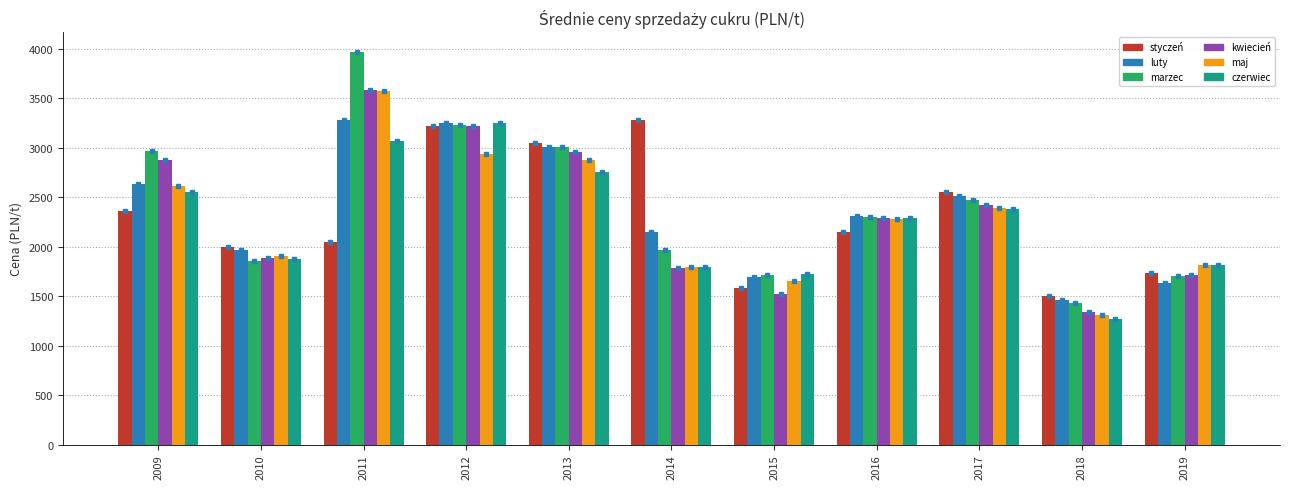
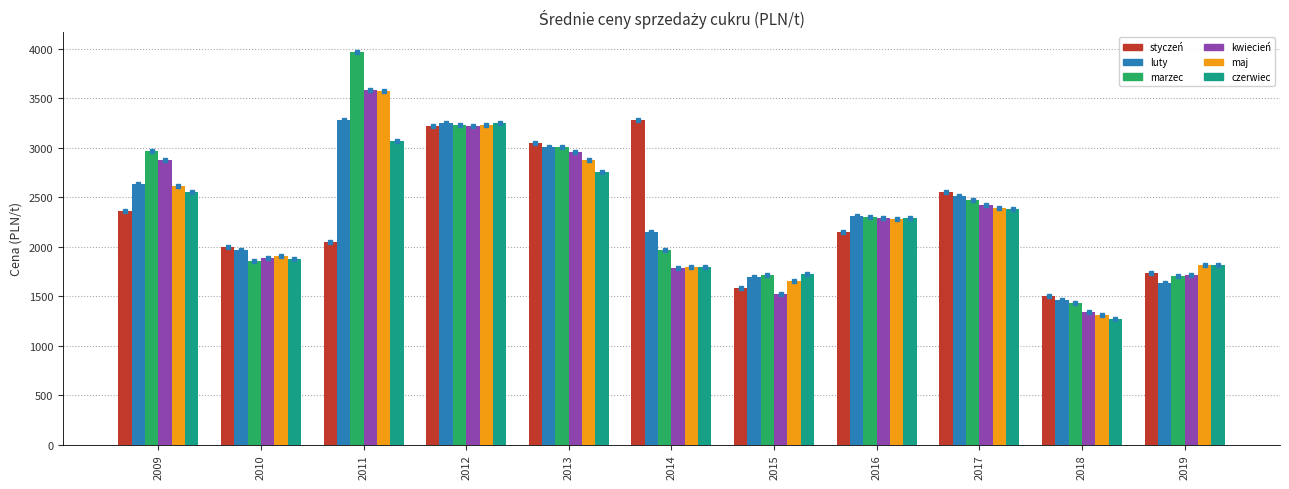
  {
    "styczeń": {
      "2009": 2400,
      "2010": 2000,
      "2011": 2000,
      "2012": 3200,
      "2013": 3100,
      "2014": 3300,
      "2015": 1600,
      "2016": 2100,
      "2017": 2600,
      "2018": 1500,
      "2019": 1700
    },
    "kwiecień": {
      "2009": 2900,
      "2010": 1900,
      "2011": 3600,
      "2012": 3200,
      "2013": 3000,
      "2014": 1800,
      "2015": 1500,
      "2016": 2300,
      "2017": 2400,
      "2018": 1300,
      "2019": 1700
    },
    "maj": {
      "2009": 2600,
      "2010": 1900,
      "2011": 3600,
-     "2012": 2900,
+     "2012": 3200,
      "2013": 2900,
      "2014": 1800,
      "2015": 1700,
      "2016": 2300,
      "2017": 2400,
      "2018": 1300,
      "2019": 1800
    }
  }
